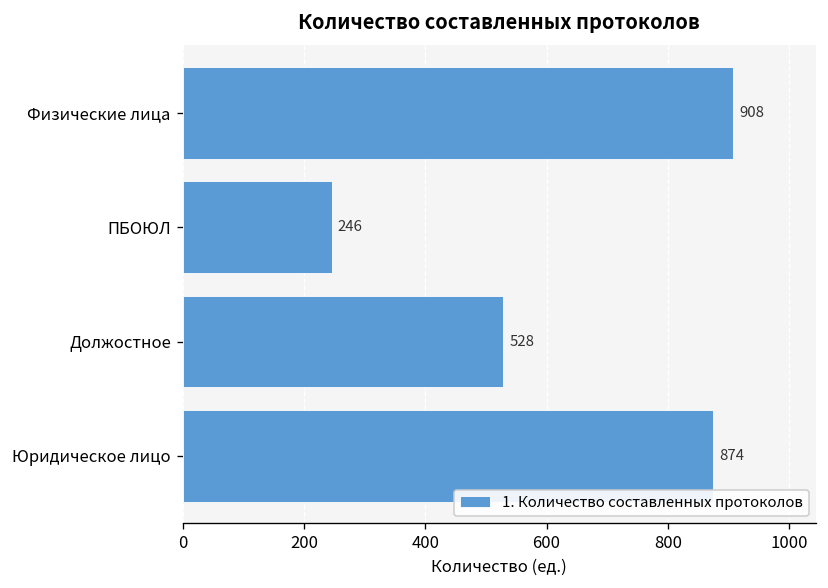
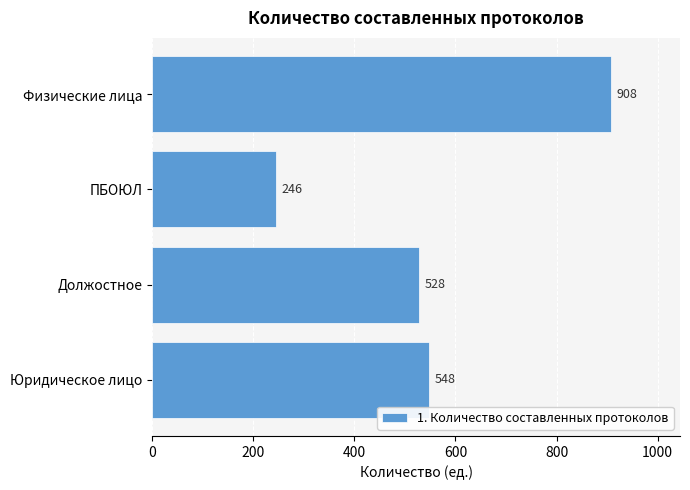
  {
    "Физические лица": 908,
    "ПБОЮЛ": 246,
-   "Юридическое лицо": 874
+   "Юридическое лицо": 548
  }
